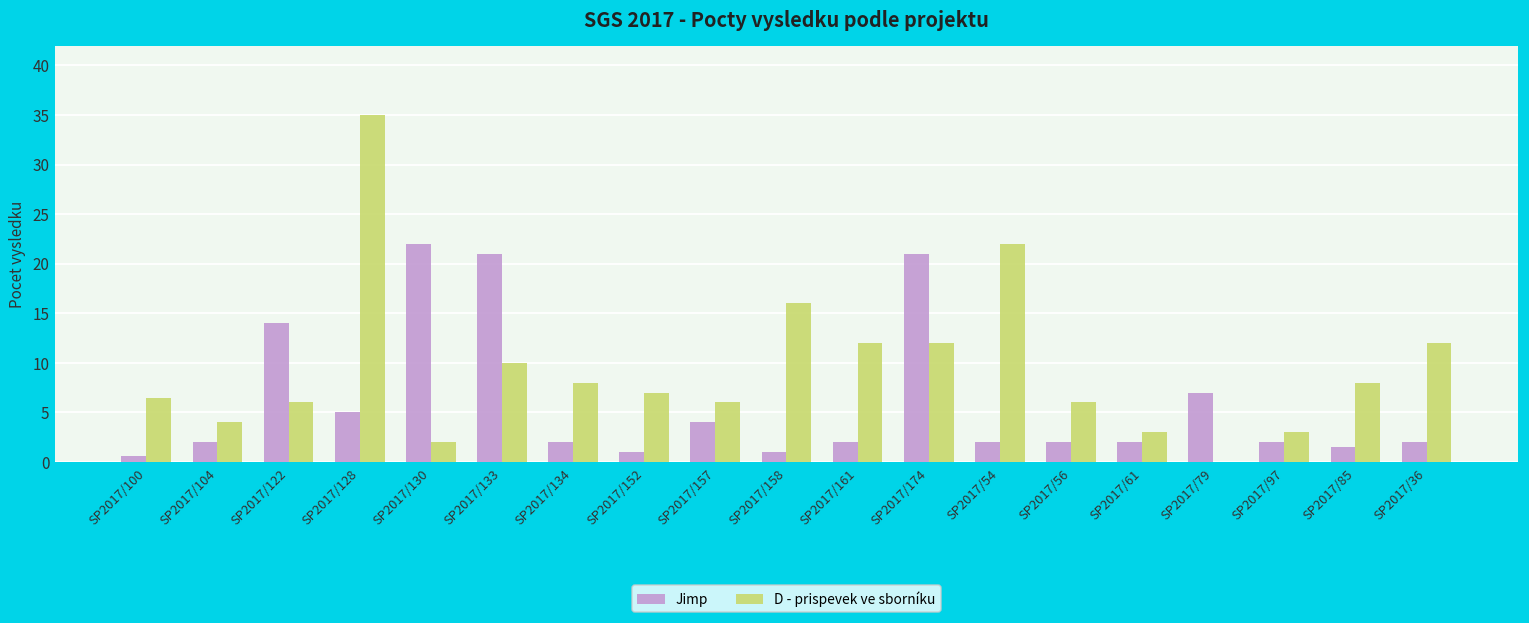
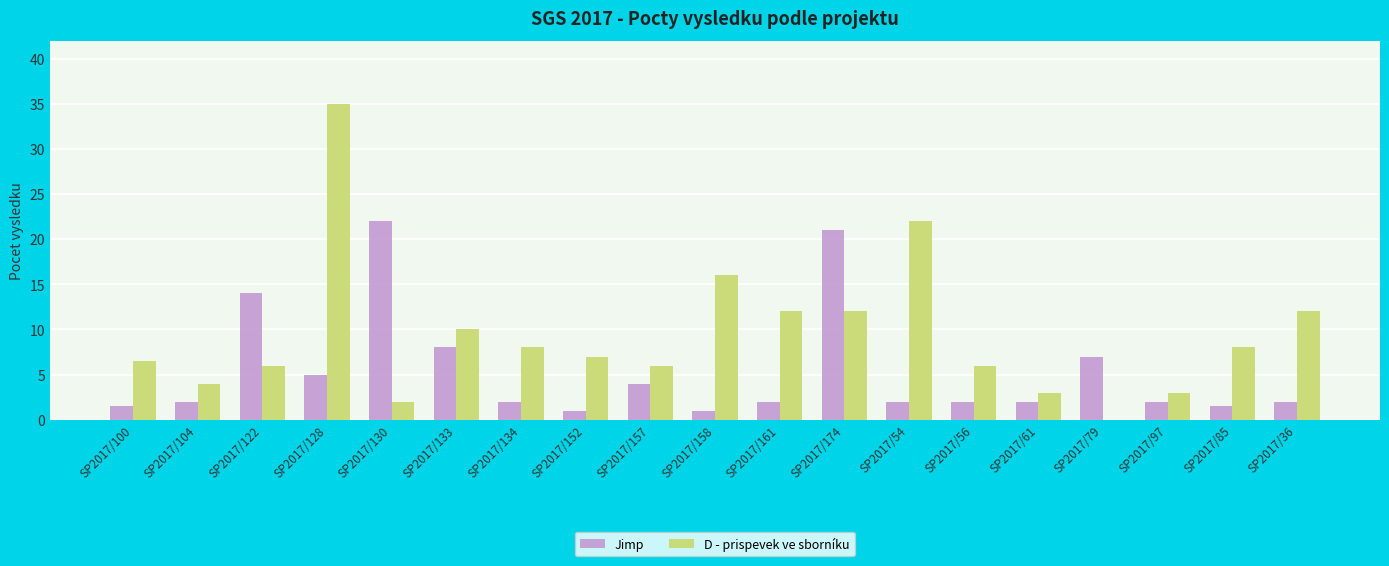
  {
    "Jimp": {
-     "SP2017/100": 1,
+     "SP2017/100": 2,
      "SP2017/104": 2,
      "SP2017/122": 14,
      "SP2017/128": 5,
      "SP2017/130": 22,
-     "SP2017/133": 21,
+     "SP2017/133": 8,
      "SP2017/134": 2,
      "SP2017/152": 1,
      "SP2017/157": 4,
      "SP2017/158": 1,
      "SP2017/161": 2,
      "SP2017/174": 21,
      "SP2017/54": 2,
      "SP2017/56": 2,
      "SP2017/61": 2,
      "SP2017/79": 7,
      "SP2017/97": 2,
      "SP2017/85": 2,
      "SP2017/36": 2
    },
    "D - prispevek ve sborníku": {
      "SP2017/100": 7,
      "SP2017/104": 4,
      "SP2017/122": 6,
      "SP2017/128": 35,
      "SP2017/130": 2,
      "SP2017/133": 10,
      "SP2017/134": 8,
      "SP2017/152": 7,
      "SP2017/157": 6,
      "SP2017/158": 16,
      "SP2017/161": 12,
      "SP2017/174": 12,
      "SP2017/54": 22,
      "SP2017/56": 6,
      "SP2017/61": 3,
      "SP2017/79": 0,
      "SP2017/97": 3,
      "SP2017/85": 8,
      "SP2017/36": 12
    }
  }
